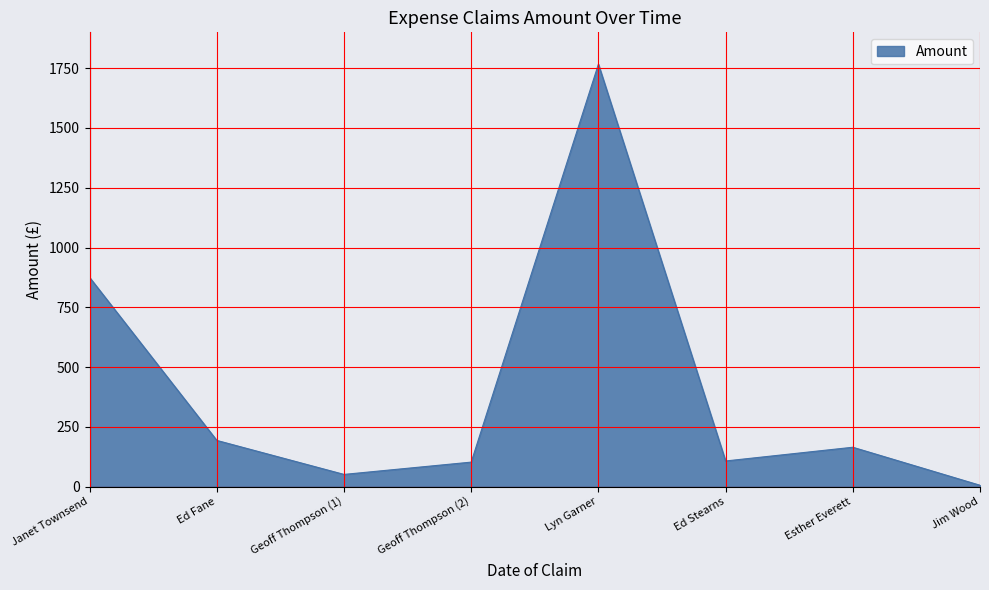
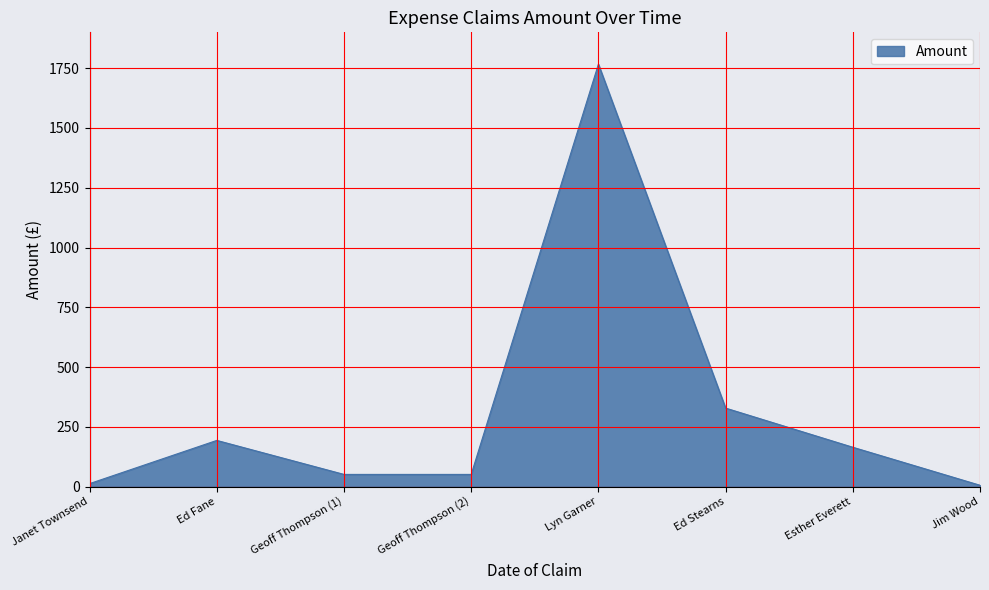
  {
-   "Janet Townsend": 880,
+   "Janet Townsend": 10,
    "Ed Fane": 190,
    "Geoff Thompson (1)": 50,
-   "Geoff Thompson (2)": 100,
+   "Geoff Thompson (2)": 50,
    "Lyn Garner": 1770,
-   "Ed Stearns": 110,
+   "Ed Stearns": 330,
    "Esther Everett": 160,
    "Jim Wood": 10
  }
